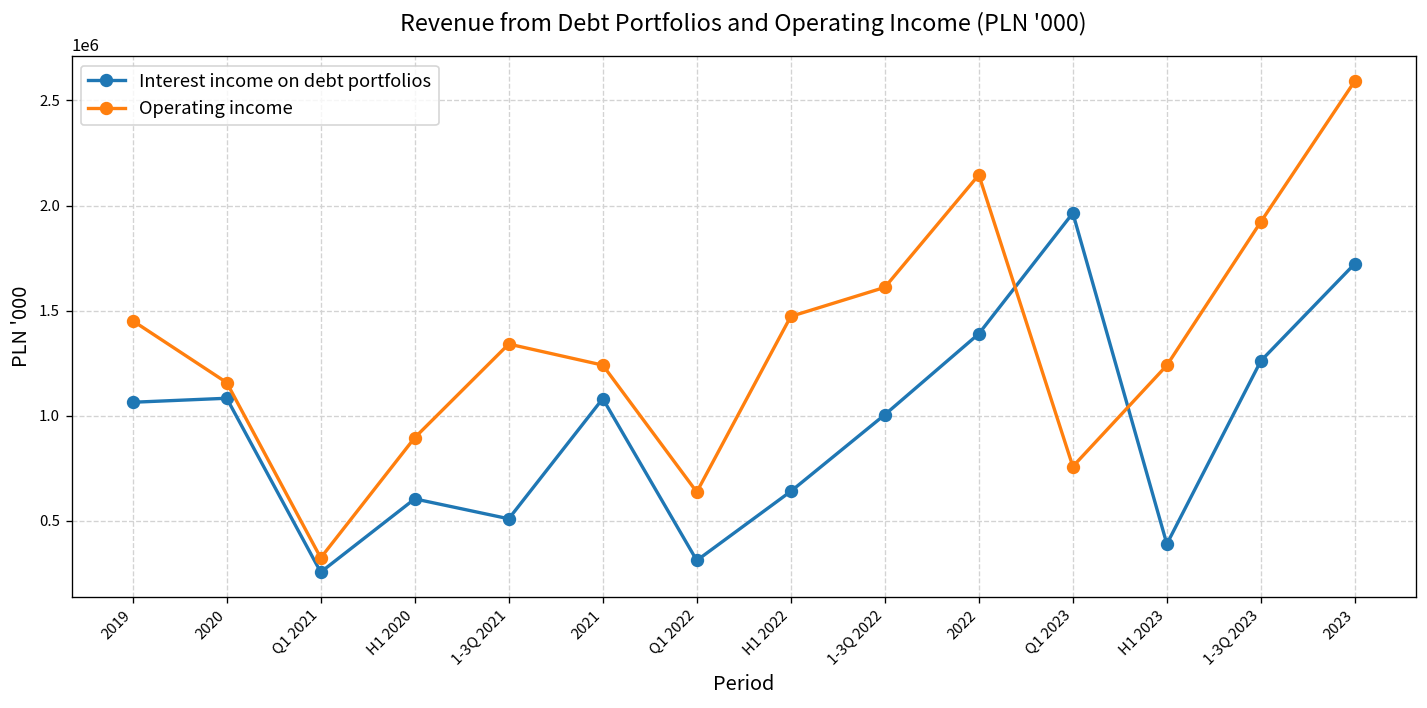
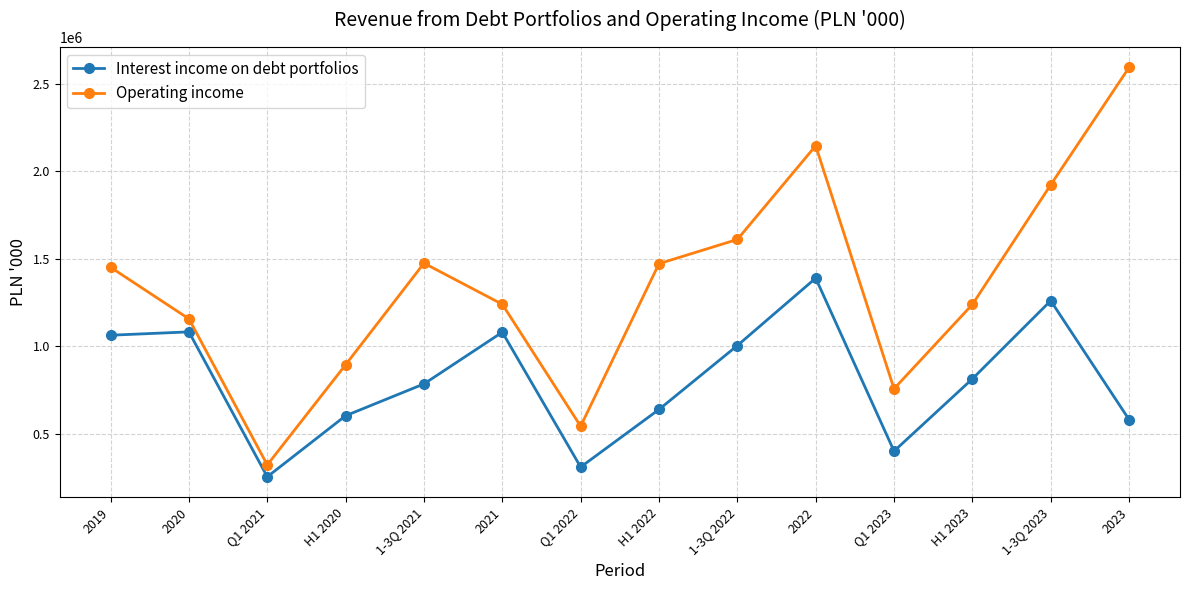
  {
    "Interest income on debt portfolios": {
      "2019": 1060000,
      "2020": 1080000,
      "Q1 2021": 260000,
      "H1 2020": 600000,
-     "1-3Q 2021": 510000,
+     "1-3Q 2021": 790000,
      "2021": 1080000,
      "Q1 2022": 310000,
      "H1 2022": 640000,
      "1-3Q 2022": 1010000,
      "2022": 1390000,
-     "Q1 2023": 1960000,
-     "H1 2023": 390000,
+     "Q1 2023": 400000,
+     "H1 2023": 820000,
      "1-3Q 2023": 1260000,
-     "2023": 1720000
+     "2023": 580000
    },
    "Operating income": {
      "2019": 1450000,
      "2020": 1160000,
      "Q1 2021": 320000,
      "H1 2020": 900000,
-     "1-3Q 2021": 1340000,
+     "1-3Q 2021": 1480000,
      "2021": 1240000,
-     "Q1 2022": 640000,
+     "Q1 2022": 540000,
      "H1 2022": 1470000,
      "1-3Q 2022": 1610000,
      "2022": 2150000,
      "Q1 2023": 760000,
      "H1 2023": 1240000,
      "1-3Q 2023": 1920000,
      "2023": 2590000
    }
  }
